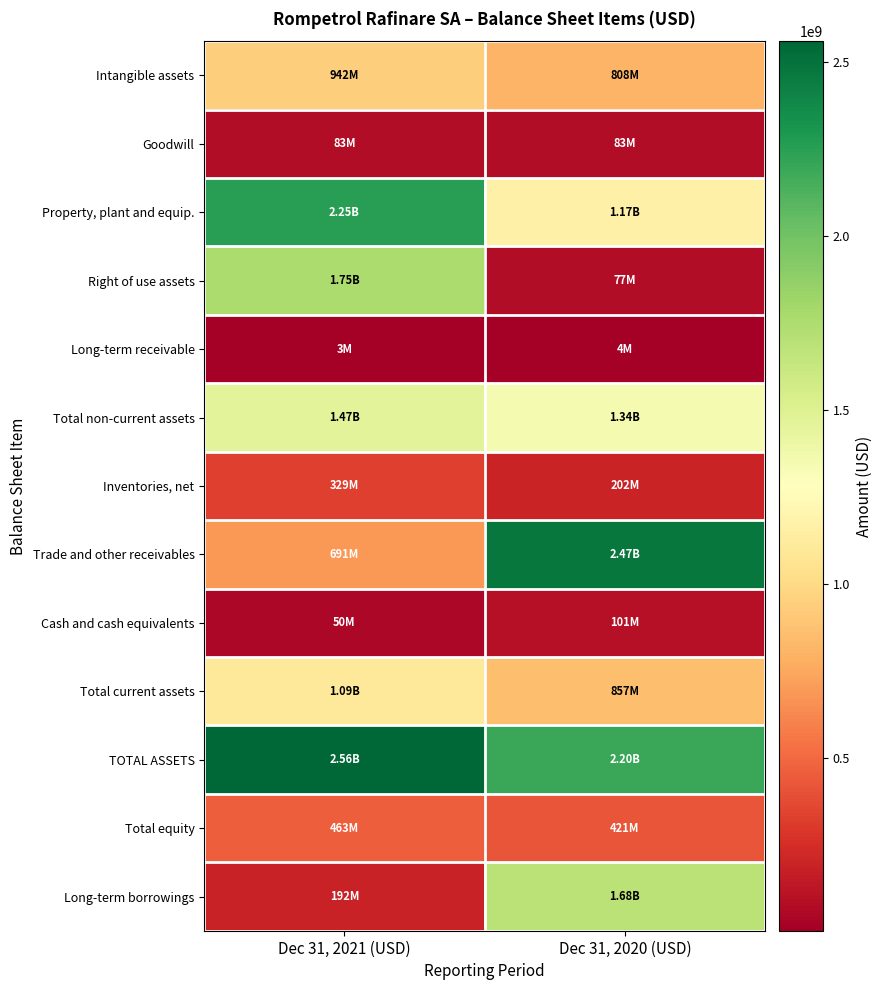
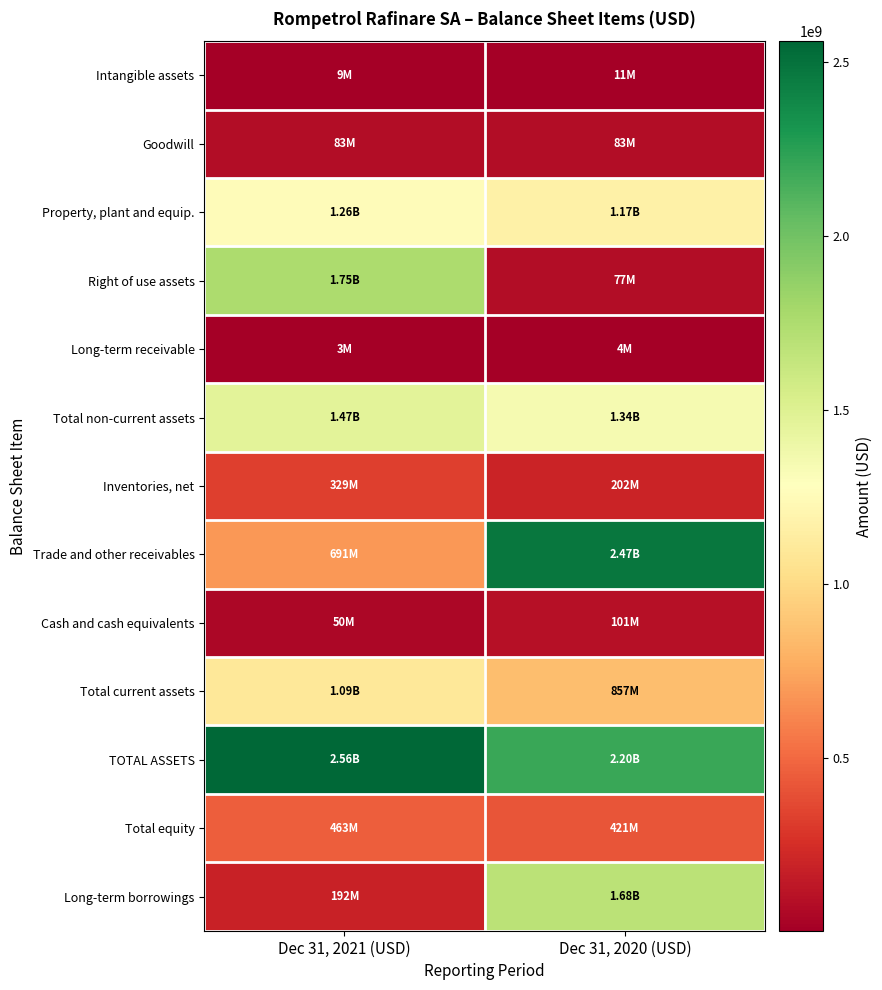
  {
    "Intangible assets": {
-     "Dec 31, 2021 (USD)": "942M",
-     "Dec 31, 2020 (USD)": "808M"
+     "Dec 31, 2021 (USD)": "9M",
+     "Dec 31, 2020 (USD)": "11M"
    },
    "Goodwill": {
      "Dec 31, 2021 (USD)": "83M",
      "Dec 31, 2020 (USD)": "83M"
    },
    "Property, plant and equip.": {
-     "Dec 31, 2021 (USD)": "2.25B",
+     "Dec 31, 2021 (USD)": "1.26B",
      "Dec 31, 2020 (USD)": "1.17B"
    },
    "Right of use assets": {
      "Dec 31, 2021 (USD)": "1.75B",
      "Dec 31, 2020 (USD)": "77M"
    },
    "Long-term receivable": {
      "Dec 31, 2021 (USD)": "3M",
      "Dec 31, 2020 (USD)": "4M"
    },
    "Total non-current assets": {
      "Dec 31, 2021 (USD)": "1.47B",
      "Dec 31, 2020 (USD)": "1.34B"
    },
    "Inventories, net": {
      "Dec 31, 2021 (USD)": "329M",
      "Dec 31, 2020 (USD)": "202M"
    },
    "Trade and other receivables": {
      "Dec 31, 2021 (USD)": "691M",
      "Dec 31, 2020 (USD)": "2.47B"
    },
    "Cash and cash equivalents": {
      "Dec 31, 2021 (USD)": "50M",
      "Dec 31, 2020 (USD)": "101M"
    },
    "Total current assets": {
      "Dec 31, 2021 (USD)": "1.09B",
      "Dec 31, 2020 (USD)": "857M"
    },
    "TOTAL ASSETS": {
      "Dec 31, 2021 (USD)": "2.56B",
      "Dec 31, 2020 (USD)": "2.20B"
    },
    "Total equity": {
      "Dec 31, 2021 (USD)": "463M",
      "Dec 31, 2020 (USD)": "421M"
    },
    "Long-term borrowings": {
      "Dec 31, 2021 (USD)": "192M",
      "Dec 31, 2020 (USD)": "1.68B"
    }
  }
